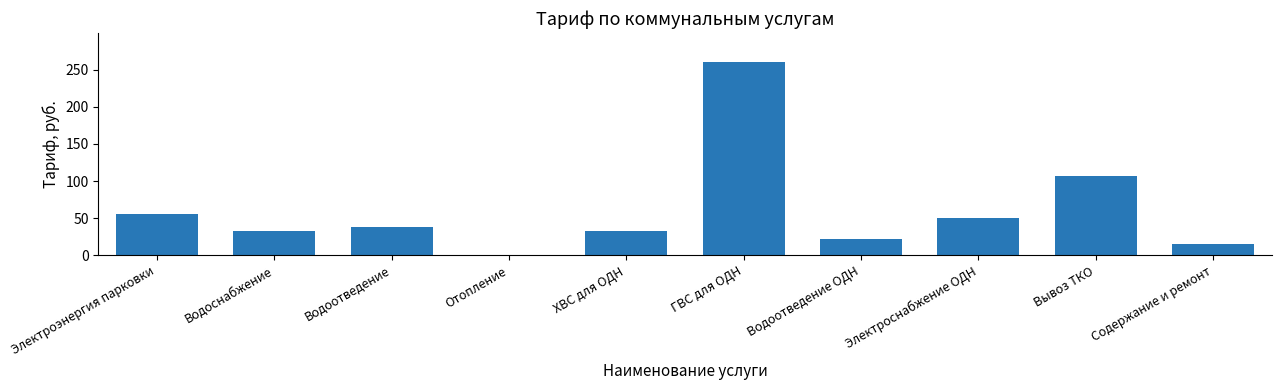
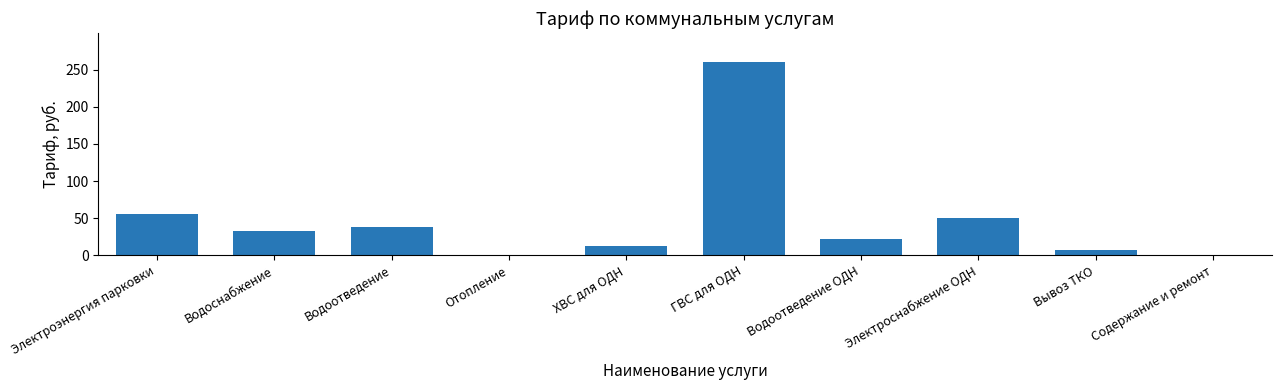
  {
    "Электроэнергия парковки": 60,
    "Водоснабжение": 30,
    "Водоотведение": 40,
    "Отопление": 0,
-   "ХВС для ОДН": 30,
+   "ХВС для ОДН": 10,
    "ГВС для ОДН": 260,
    "Водоотведение ОДН": 20,
    "Электроснабжение ОДН": 50,
-   "Вывоз ТКО": 110,
-   "Содержание и ремонт": 20
+   "Вывоз ТКО": 10,
+   "Содержание и ремонт": 0
  }
